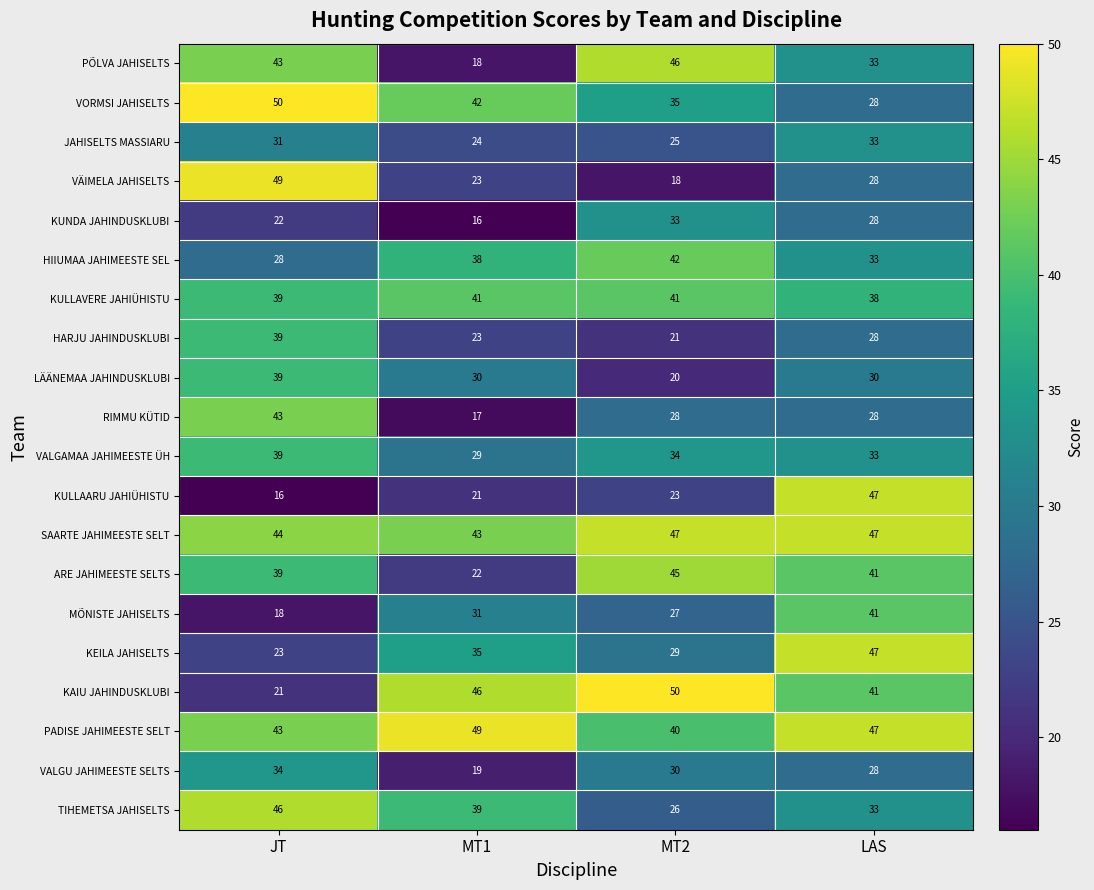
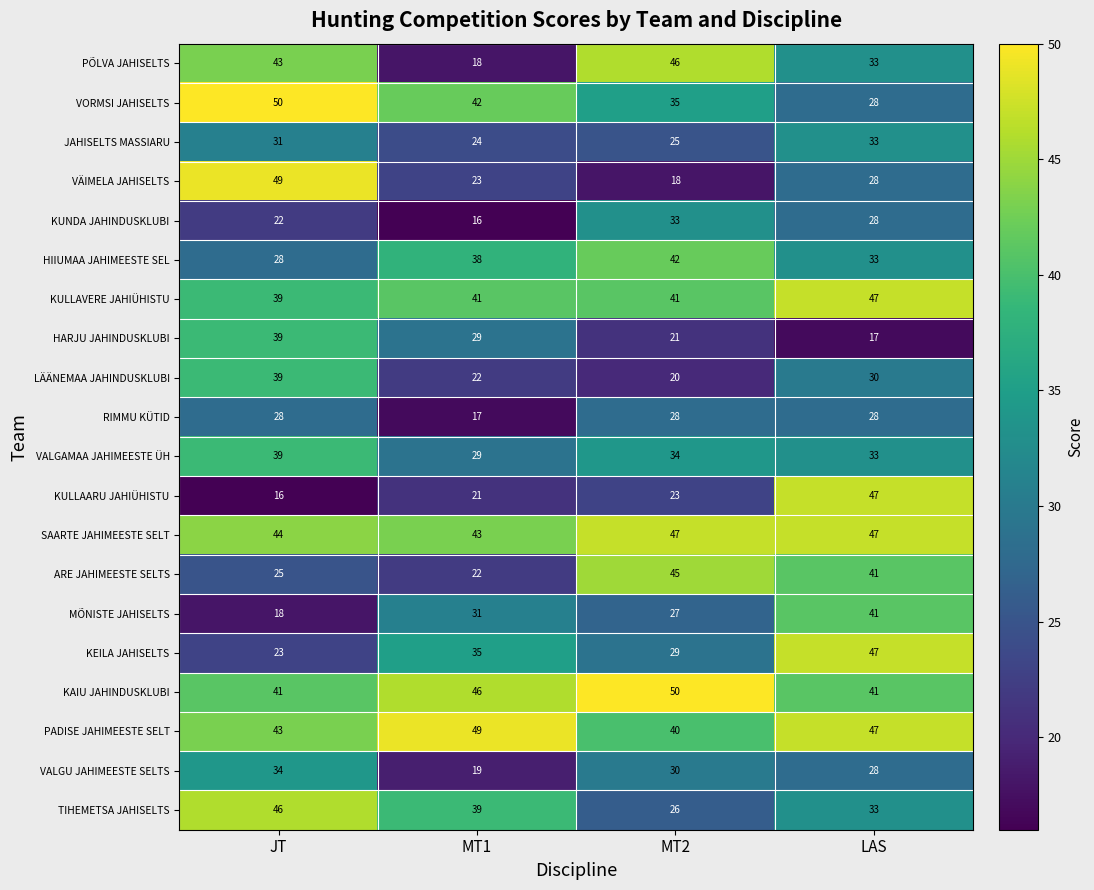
  {
    "PÕLVA JAHISELTS": {
      "JT": 43,
      "MT1": 18,
      "MT2": 46,
      "LAS": 33
    },
    "VORMSI JAHISELTS": {
      "JT": 50,
      "MT1": 42,
      "MT2": 35,
      "LAS": 28
    },
    "JAHISELTS MASSIARU": {
      "JT": 31,
      "MT1": 24,
      "MT2": 25,
      "LAS": 33
    },
    "VÄIMELA JAHISELTS": {
      "JT": 49,
      "MT1": 23,
      "MT2": 18,
      "LAS": 28
    },
    "KUNDA JAHINDUSKLUBI": {
      "JT": 22,
      "MT1": 16,
      "MT2": 33,
      "LAS": 28
    },
    "HIIUMAA JAHIMEESTE SEL": {
      "JT": 28,
      "MT1": 38,
      "MT2": 42,
      "LAS": 33
    },
    "KULLAVERE JAHIÜHISTU": {
      "JT": 39,
      "MT1": 41,
      "MT2": 41,
-     "LAS": 38
+     "LAS": 47
    },
    "HARJU JAHINDUSKLUBI": {
      "JT": 39,
-     "MT1": 23,
+     "MT1": 29,
      "MT2": 21,
-     "LAS": 28
+     "LAS": 17
    },
    "LÄÄNEMAA JAHINDUSKLUBI": {
      "JT": 39,
-     "MT1": 30,
+     "MT1": 22,
      "MT2": 20,
      "LAS": 30
    },
    "RIMMU KÜTID": {
-     "JT": 43,
+     "JT": 28,
      "MT1": 17,
      "MT2": 28,
      "LAS": 28
    },
    "VALGAMAA JAHIMEESTE ÜH": {
      "JT": 39,
      "MT1": 29,
      "MT2": 34,
      "LAS": 33
    },
    "KULLAARU JAHIÜHISTU": {
      "JT": 16,
      "MT1": 21,
      "MT2": 23,
      "LAS": 47
    },
    "SAARTE JAHIMEESTE SELT": {
      "JT": 44,
      "MT1": 43,
      "MT2": 47,
      "LAS": 47
    },
    "ARE JAHIMEESTE SELTS": {
-     "JT": 39,
+     "JT": 25,
      "MT1": 22,
      "MT2": 45,
      "LAS": 41
    },
    "MÕNISTE JAHISELTS": {
      "JT": 18,
      "MT1": 31,
      "MT2": 27,
      "LAS": 41
    },
    "KEILA JAHISELTS": {
      "JT": 23,
      "MT1": 35,
      "MT2": 29,
      "LAS": 47
    },
    "KAIU JAHINDUSKLUBI": {
-     "JT": 21,
+     "JT": 41,
      "MT1": 46,
      "MT2": 50,
      "LAS": 41
    },
    "PADISE JAHIMEESTE SELT": {
      "JT": 43,
      "MT1": 49,
      "MT2": 40,
      "LAS": 47
    },
    "VALGU JAHIMEESTE SELTS": {
      "JT": 34,
      "MT1": 19,
      "MT2": 30,
      "LAS": 28
    },
    "TIHEMETSA JAHISELTS": {
      "JT": 46,
      "MT1": 39,
      "MT2": 26,
      "LAS": 33
    }
  }
